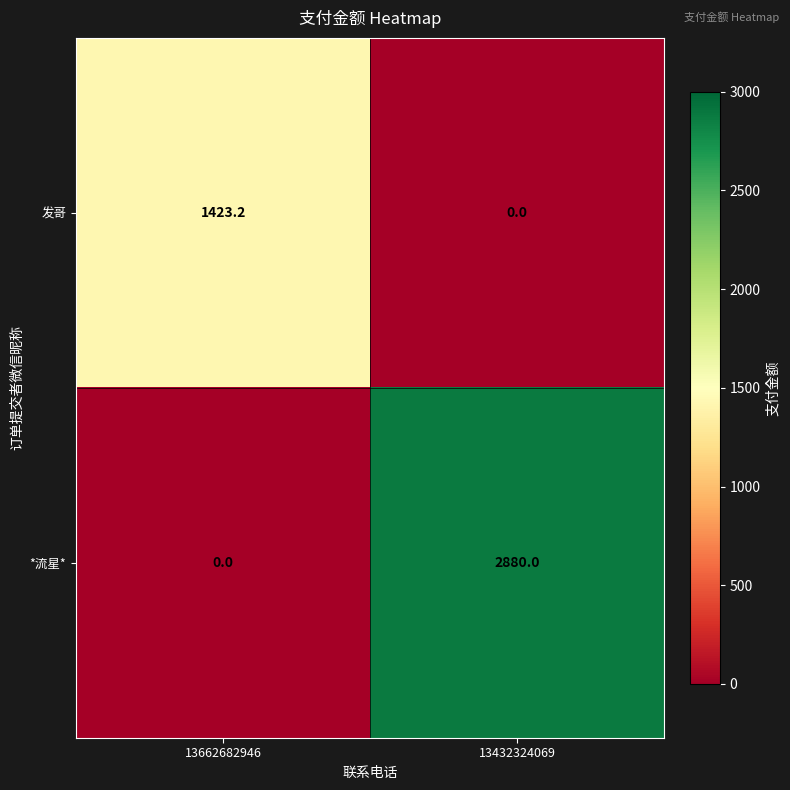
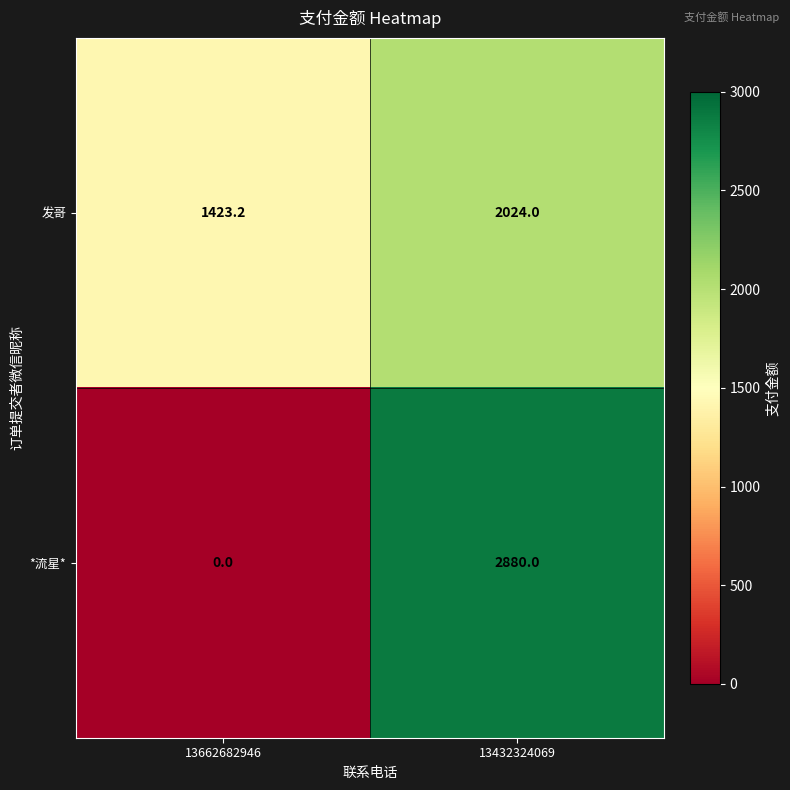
  {
    "发哥": {
      "13662682946": 1423.2,
-     "13432324069": 0.0
+     "13432324069": 2024.0
    },
    "*流星*": {
      "13662682946": 0.0,
      "13432324069": 2880.0
    }
  }
